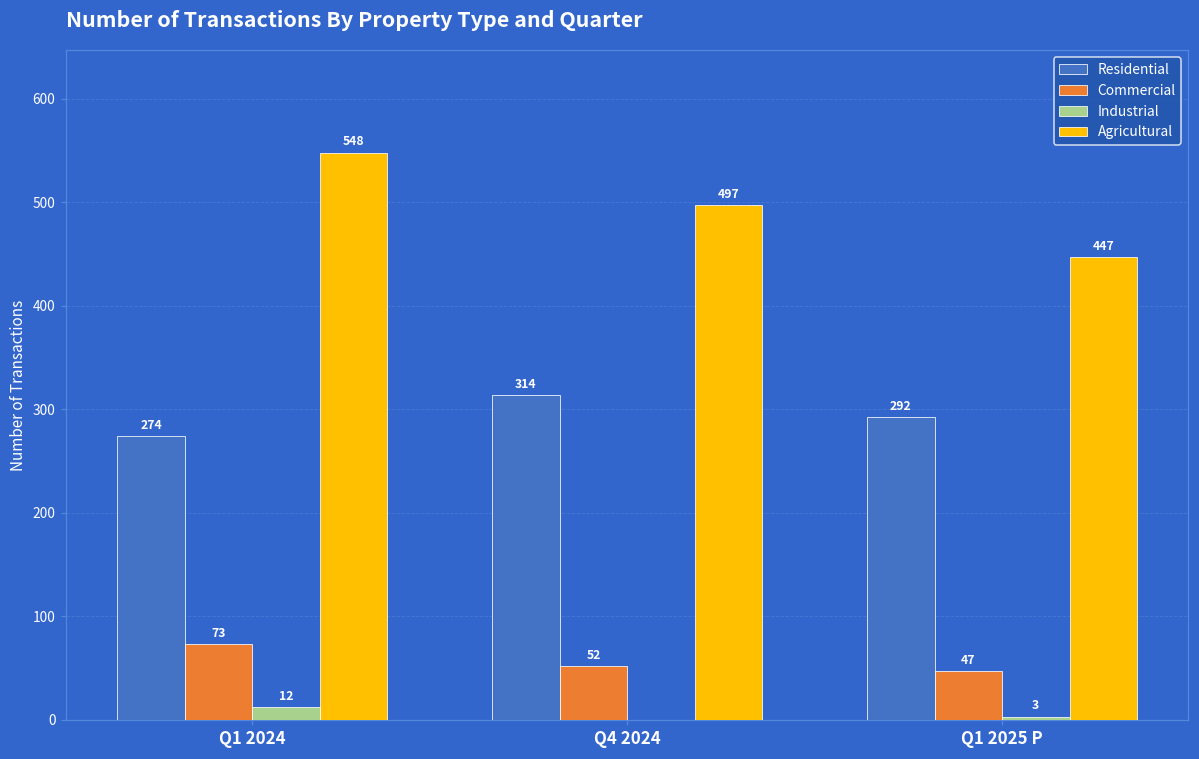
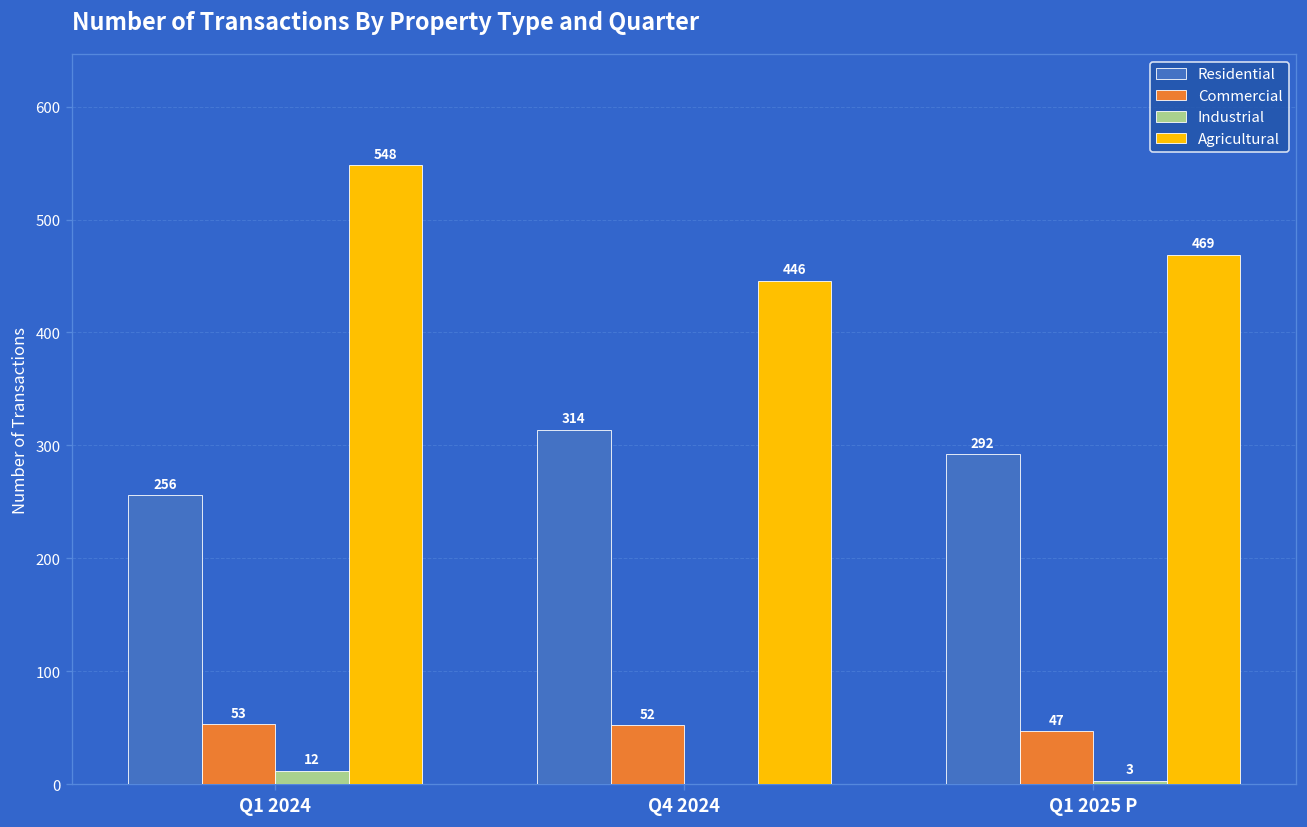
  {
    "Residential": {
-     "Q1 2024": 274,
+     "Q1 2024": 256,
      "Q4 2024": 314,
      "Q1 2025 P": 292
    },
    "Commercial": {
-     "Q1 2024": 73,
+     "Q1 2024": 53,
      "Q4 2024": 52,
      "Q1 2025 P": 47
    },
    "Industrial": {
      "Q1 2024": 12,
      "Q1 2025 P": 3
    },
    "Agricultural": {
      "Q1 2024": 548,
-     "Q4 2024": 497,
-     "Q1 2025 P": 447
+     "Q4 2024": 446,
+     "Q1 2025 P": 469
    }
  }
